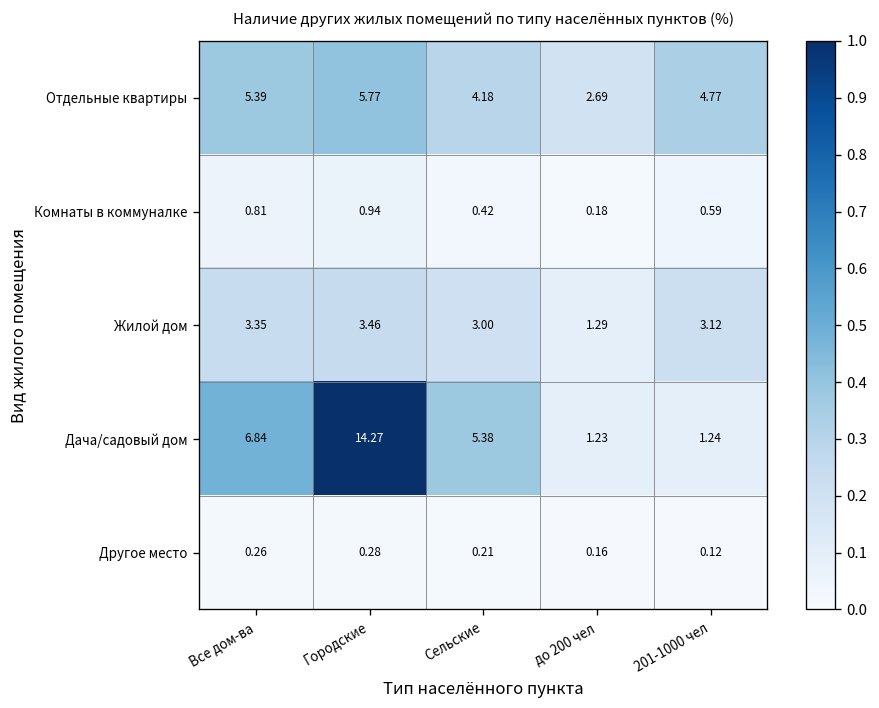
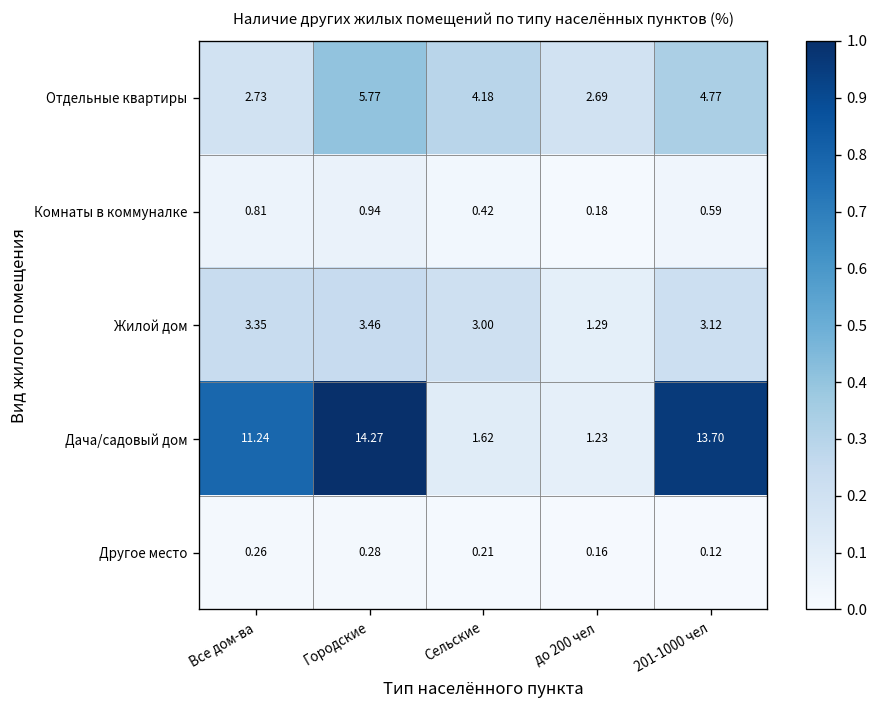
  {
    "Отдельные квартиры": {
-     "Все дом-ва": 5.39,
+     "Все дом-ва": 2.73,
      "Городские": 5.77,
      "Сельские": 4.18,
      "до 200 чел": 2.69,
      "201-1000 чел": 4.77
    },
    "Комнаты в коммуналке": {
      "Все дом-ва": 0.81,
      "Городские": 0.94,
      "Сельские": 0.42,
      "до 200 чел": 0.18,
      "201-1000 чел": 0.59
    },
    "Жилой дом": {
      "Все дом-ва": 3.35,
      "Городские": 3.46,
      "Сельские": 3.00,
      "до 200 чел": 1.29,
      "201-1000 чел": 3.12
    },
    "Дача/садовый дом": {
-     "Все дом-ва": 6.84,
+     "Все дом-ва": 11.24,
      "Городские": 14.27,
-     "Сельские": 5.38,
+     "Сельские": 1.62,
      "до 200 чел": 1.23,
-     "201-1000 чел": 1.24
+     "201-1000 чел": 13.70
    },
    "Другое место": {
      "Все дом-ва": 0.26,
      "Городские": 0.28,
      "Сельские": 0.21,
      "до 200 чел": 0.16,
      "201-1000 чел": 0.12
    }
  }
